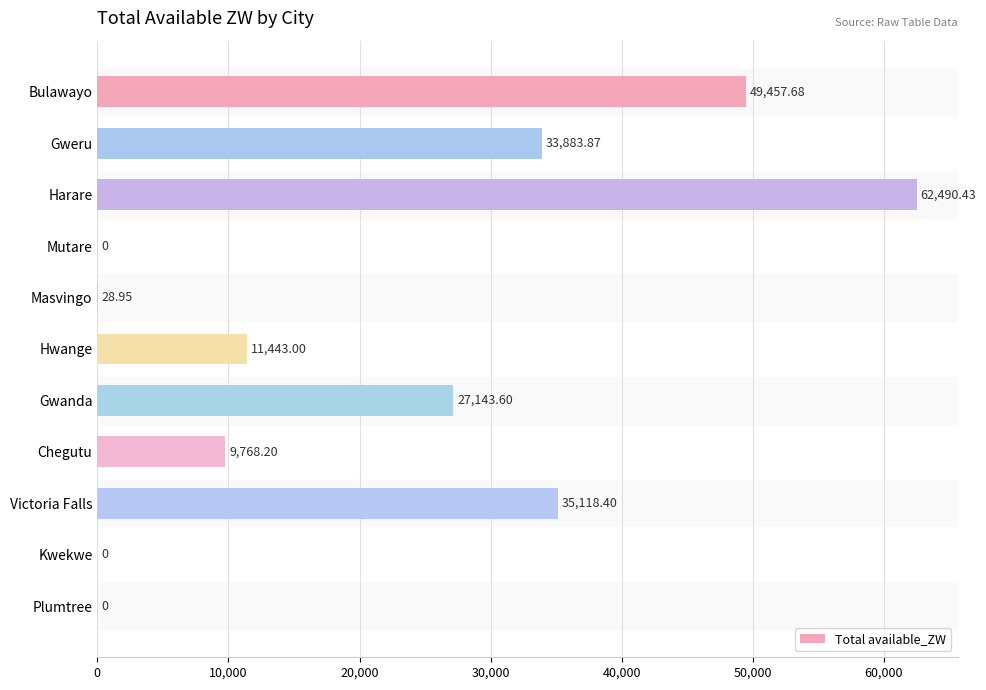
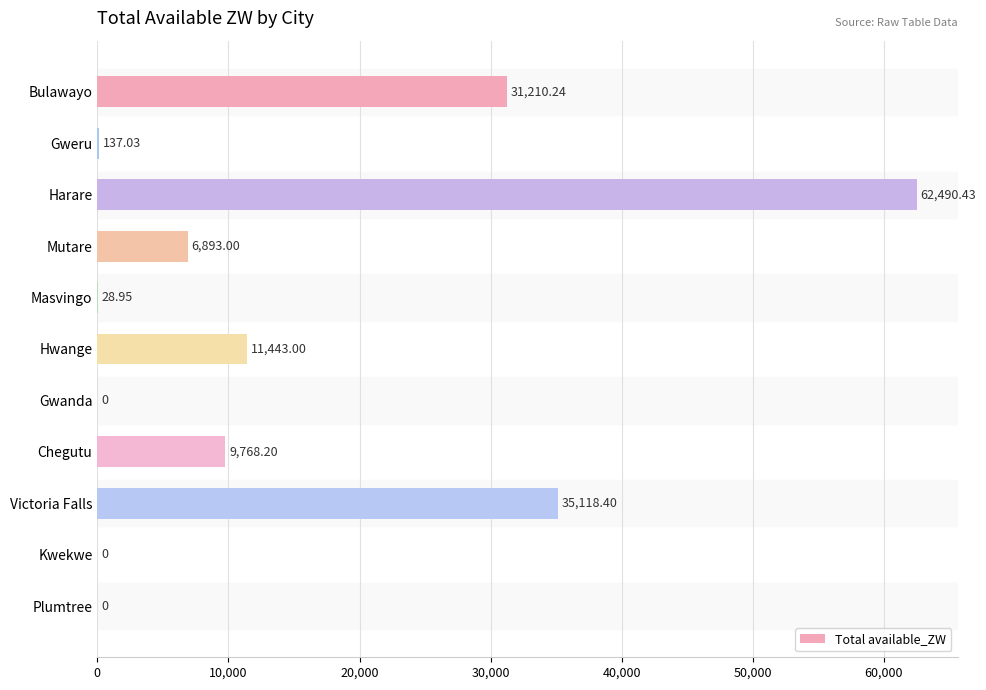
  {
-   "Bulawayo": "49,457.68",
-   "Gweru": "33,883.87",
+   "Bulawayo": "31,210.24",
+   "Gweru": "137.03",
    "Harare": "62,490.43",
-   "Mutare": "0",
+   "Mutare": "6,893.00",
    "Masvingo": "28.95",
    "Hwange": "11,443.00",
-   "Gwanda": "27,143.60",
+   "Gwanda": "0",
    "Chegutu": "9,768.20",
    "Victoria Falls": "35,118.40",
    "Kwekwe": "0",
    "Plumtree": "0"
  }
